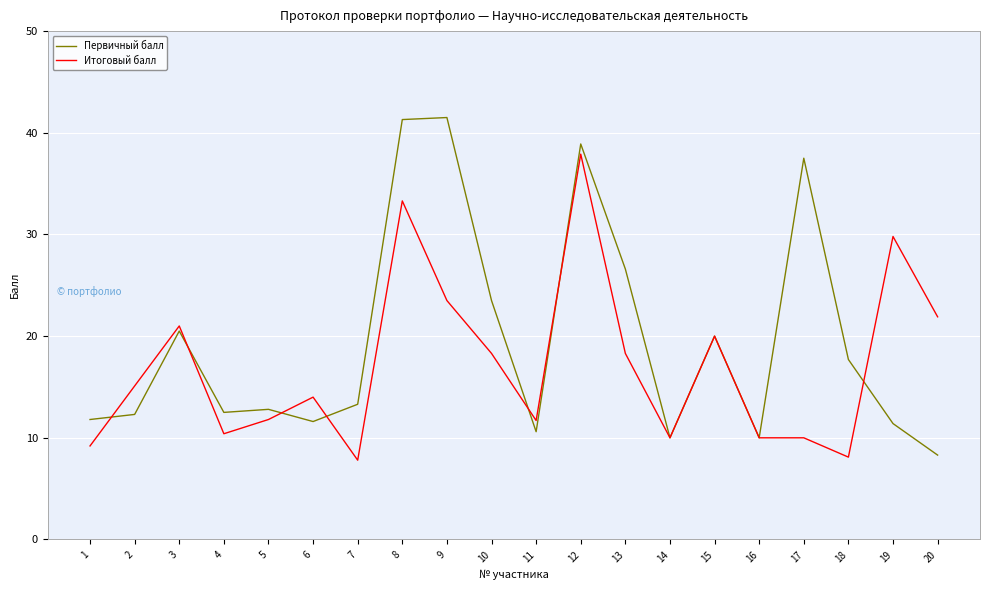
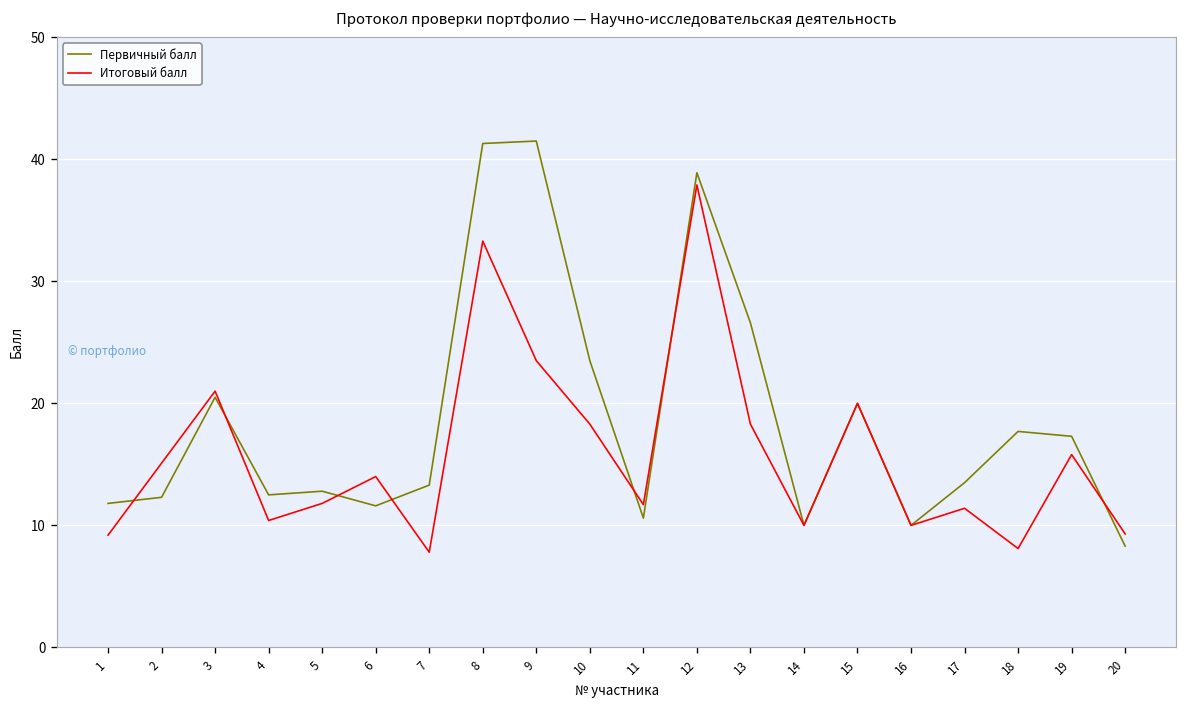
  {
    "Первичный балл": {
      "1": 11.8,
      "2": 12.3,
      "3": 20.5,
      "4": 12.5,
      "5": 12.8,
      "6": 11.6,
      "7": 13.3,
      "8": 41.3,
      "9": 41.5,
      "10": 23.5,
      "11": 10.6,
      "12": 38.9,
      "13": 26.6,
-     "17": 37.5,
+     "17": 13.5,
      "18": 17.7,
-     "19": 11.4,
+     "19": 17.3,
      "20": 8.3
    },
    "Итоговый балл": {
      "1": 9.2,
      "2": 15.1,
      "3": 21.0,
      "4": 10.4,
      "5": 11.8,
      "6": 14.0,
      "7": 7.8,
      "8": 33.3,
      "9": 23.5,
      "10": 18.3,
      "11": 11.7,
      "12": 37.9,
      "13": 18.3,
-     "17": 10.0,
+     "17": 11.4,
      "18": 8.1,
-     "19": 29.8,
-     "20": 21.9
+     "19": 15.8,
+     "20": 9.3
    }
  }
